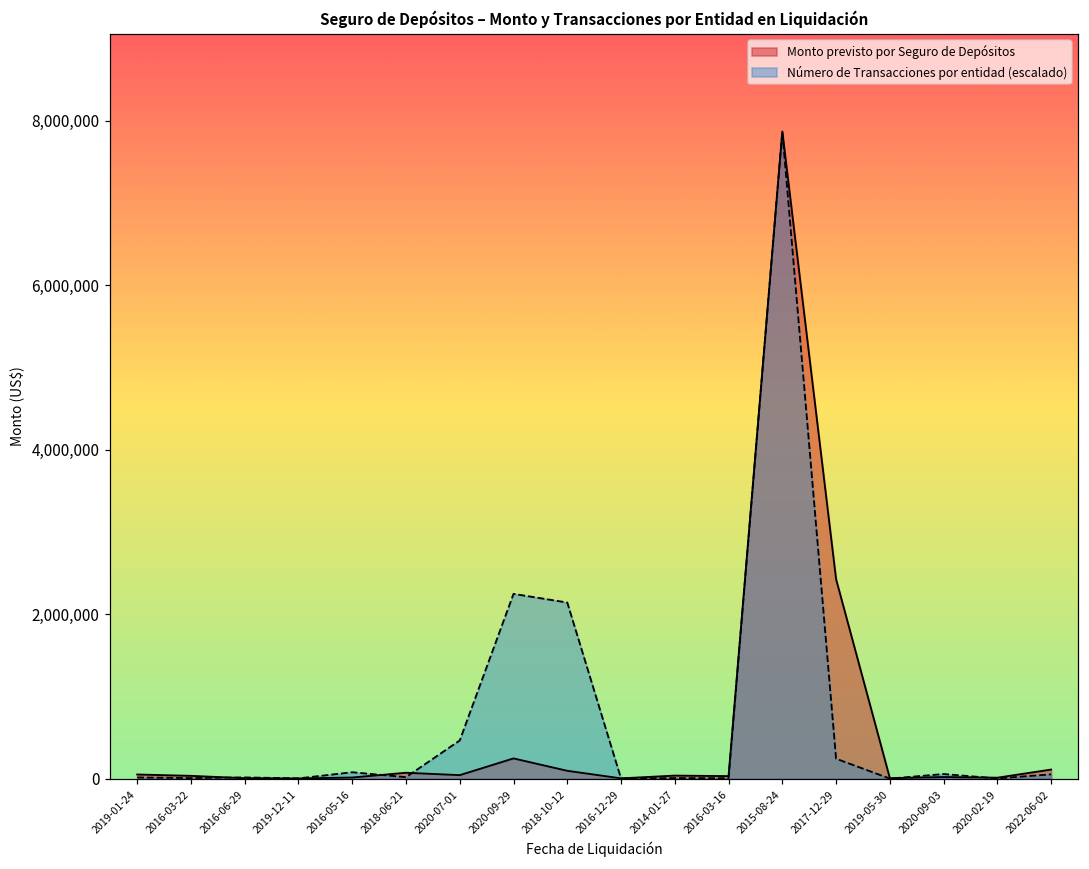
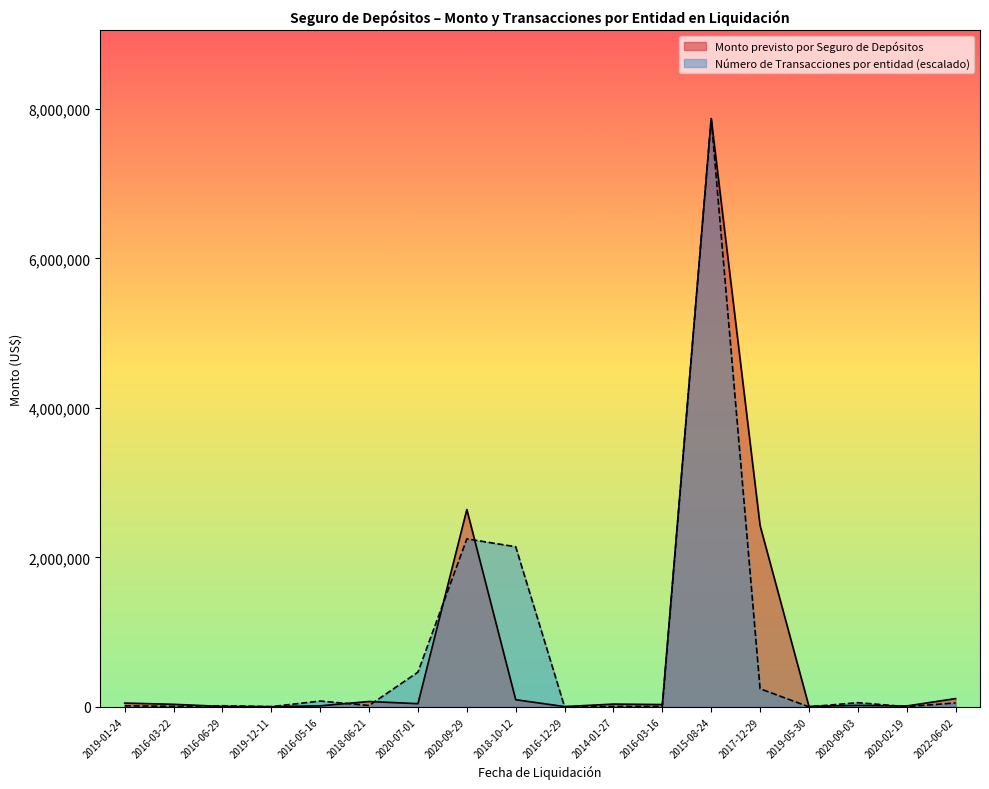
  {
    "Monto previsto por Seguro de Depósitos": {
      "2019-01-24": "100,000",
      "2016-05-16": "0",
      "2018-06-21": "100,000",
      "2020-07-01": "0",
-     "2020-09-29": "200,000",
+     "2020-09-29": "2,600,000",
      "2018-10-12": "100,000",
      "2017-12-29": "2,400,000",
      "2020-09-03": "0",
      "2022-06-02": "100,000"
    },
    "Número de Transacciones por entidad (escalado)": {
      "2019-01-24": "0",
      "2016-05-16": "100,000",
      "2018-06-21": "0",
      "2020-07-01": "500,000",
      "2020-09-29": "2,200,000",
      "2018-10-12": "2,100,000",
      "2017-12-29": "200,000",
      "2020-09-03": "100,000",
      "2022-06-02": "100,000"
    }
  }
